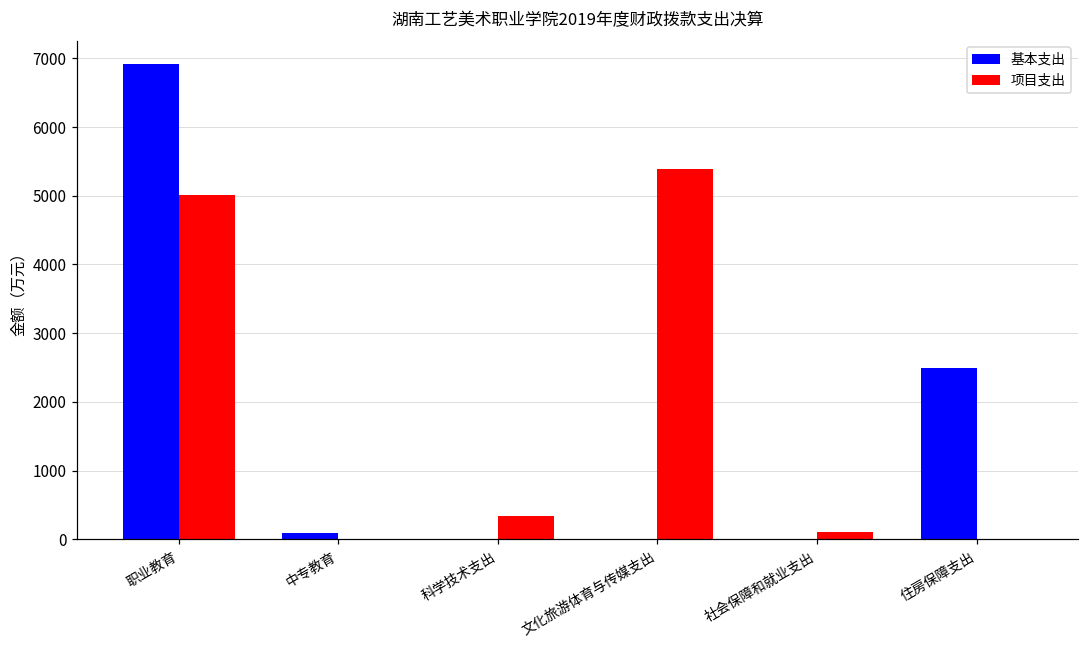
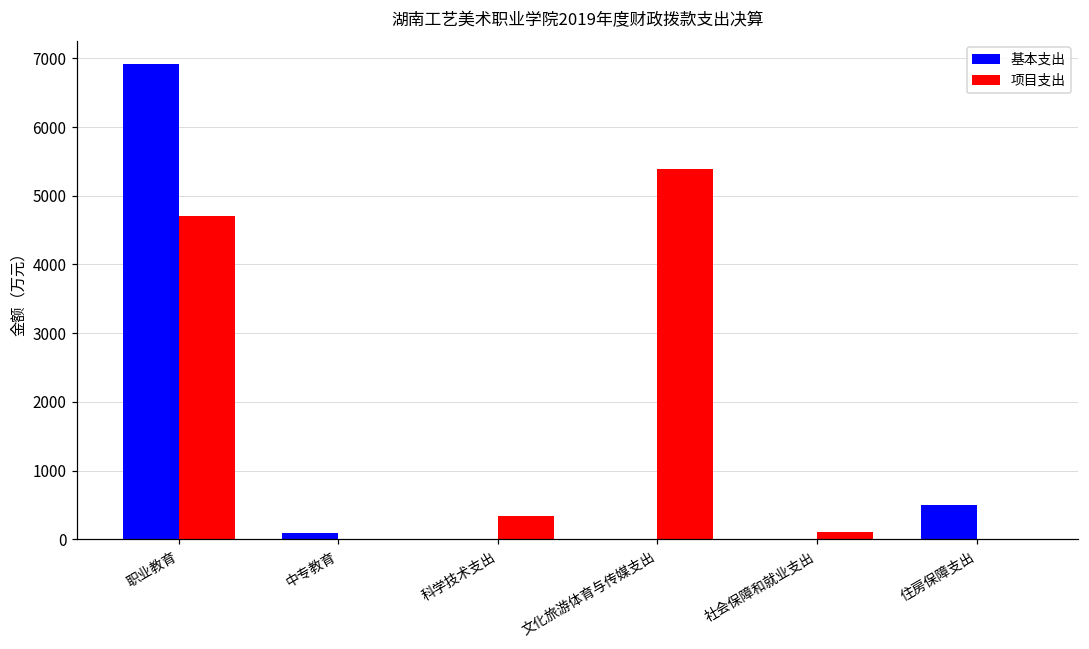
  {
    "基本支出": {
      "职业教育": 6900,
      "中专教育": 100,
      "科学技术支出": 0,
      "文化旅游体育与传媒支出": 0,
      "社会保障和就业支出": 0,
-     "住房保障支出": 2500
+     "住房保障支出": 500
    },
    "项目支出": {
-     "职业教育": 5000,
+     "职业教育": 4700,
      "中专教育": 0,
      "科学技术支出": 300,
      "文化旅游体育与传媒支出": 5400,
      "社会保障和就业支出": 100,
      "住房保障支出": 0
    }
  }
